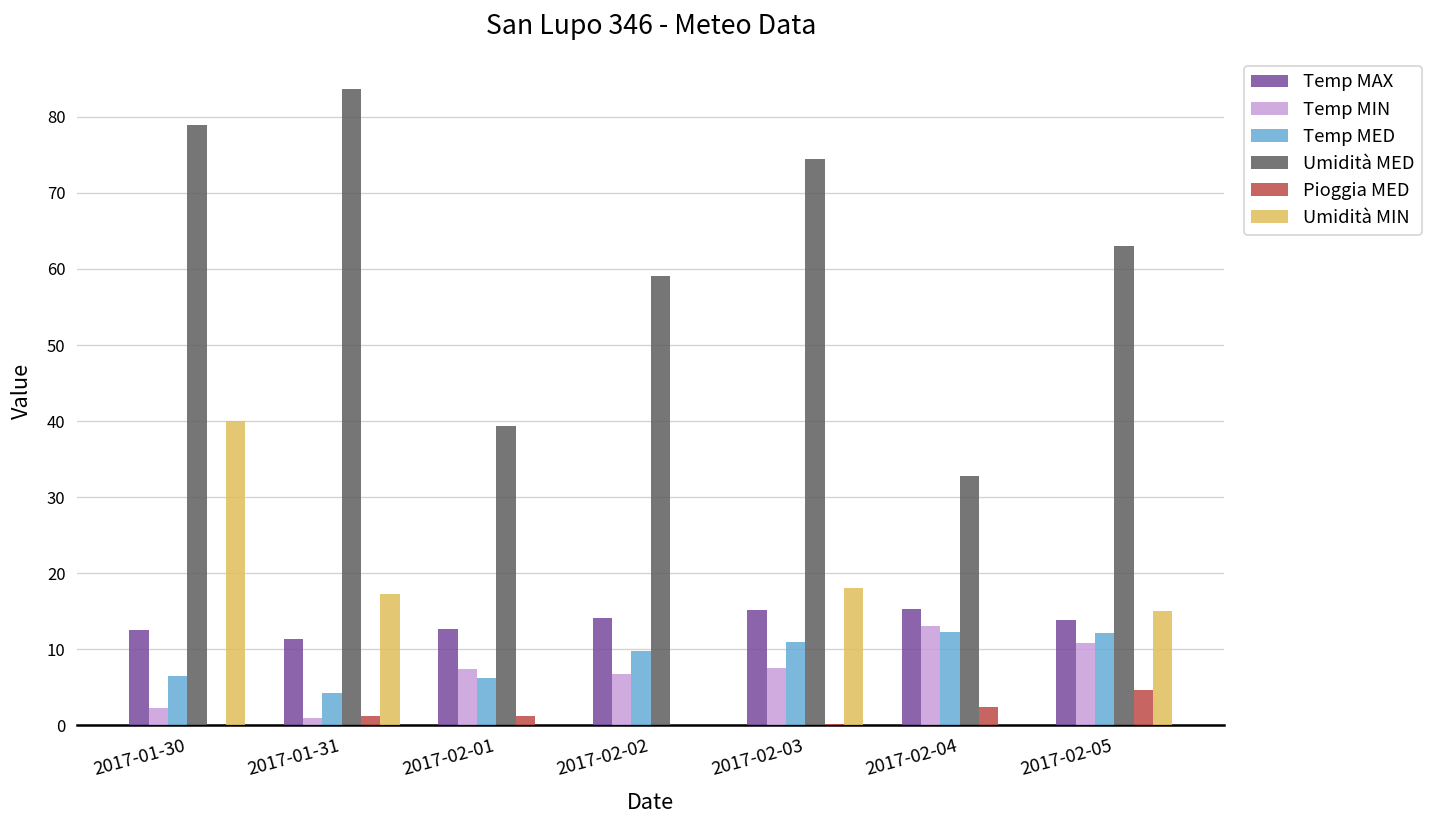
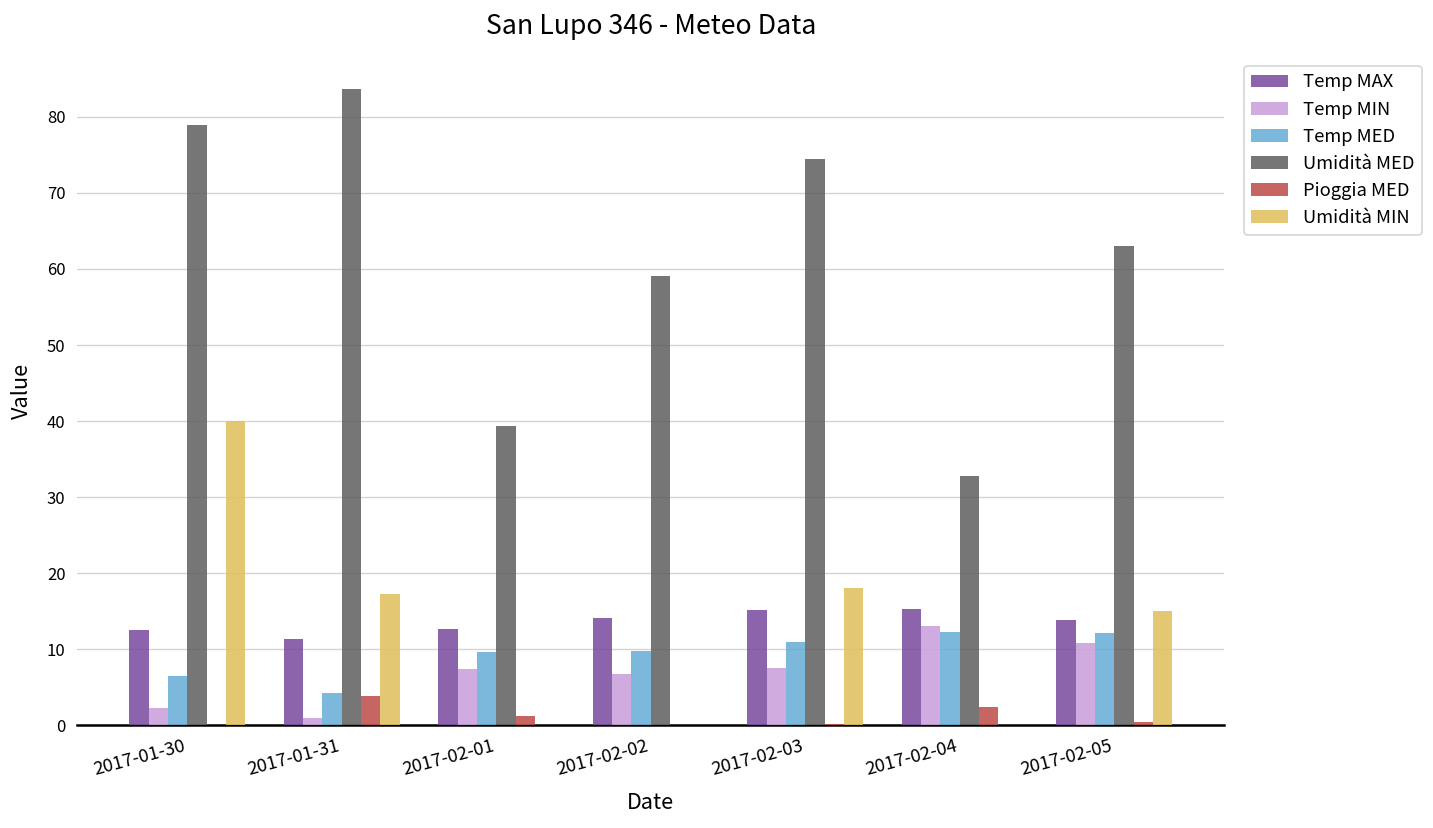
  {
    "Temp MAX": {
      "2017-01-30": 13,
      "2017-01-31": 11,
      "2017-02-01": 13,
      "2017-02-02": 14,
      "2017-02-03": 15,
      "2017-02-04": 15,
      "2017-02-05": 14
    },
    "Temp MIN": {
      "2017-01-30": 2,
      "2017-01-31": 1,
      "2017-02-01": 7,
      "2017-02-02": 7,
      "2017-02-03": 8,
      "2017-02-04": 13,
      "2017-02-05": 11
    },
    "Temp MED": {
      "2017-01-30": 7,
      "2017-01-31": 4,
-     "2017-02-01": 6,
+     "2017-02-01": 10,
      "2017-02-02": 10,
      "2017-02-03": 11,
      "2017-02-04": 12,
      "2017-02-05": 12
    },
    "Umidità MED": {
      "2017-01-30": 79,
      "2017-01-31": 84,
      "2017-02-01": 39,
      "2017-02-02": 59,
      "2017-02-03": 75,
      "2017-02-04": 33,
      "2017-02-05": 63
    },
    "Pioggia MED": {
      "2017-01-30": 0,
-     "2017-01-31": 1,
+     "2017-01-31": 4,
      "2017-02-01": 1,
      "2017-02-02": 0,
      "2017-02-04": 2,
-     "2017-02-05": 5
+     "2017-02-05": 0
    },
    "Umidità MIN": {
      "2017-01-30": 40,
      "2017-01-31": 17,
      "2017-02-01": 0,
      "2017-02-02": 0,
      "2017-02-03": 18,
      "2017-02-04": 0,
      "2017-02-05": 15
    }
  }
